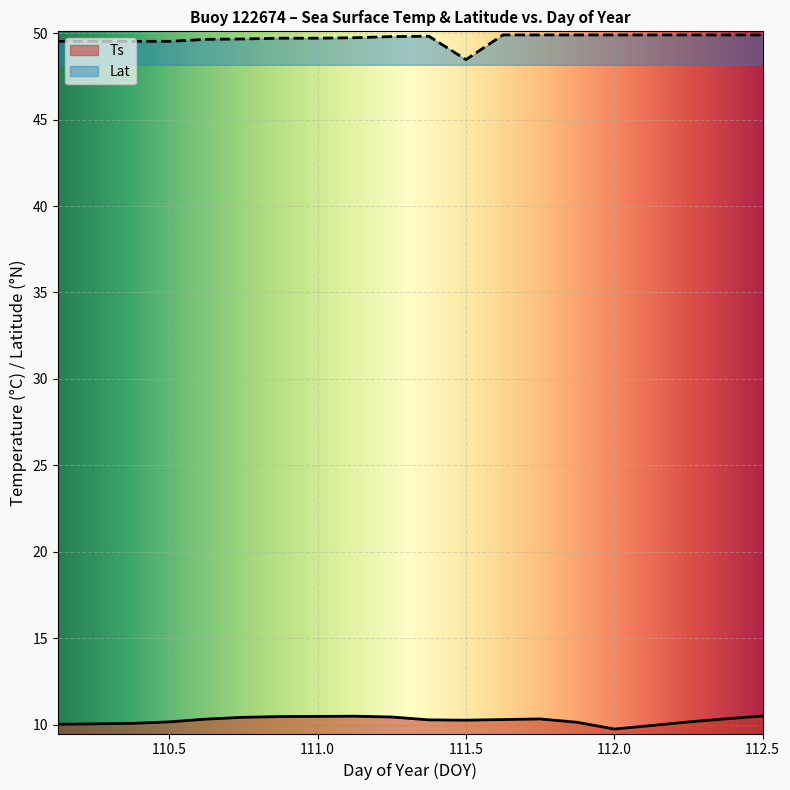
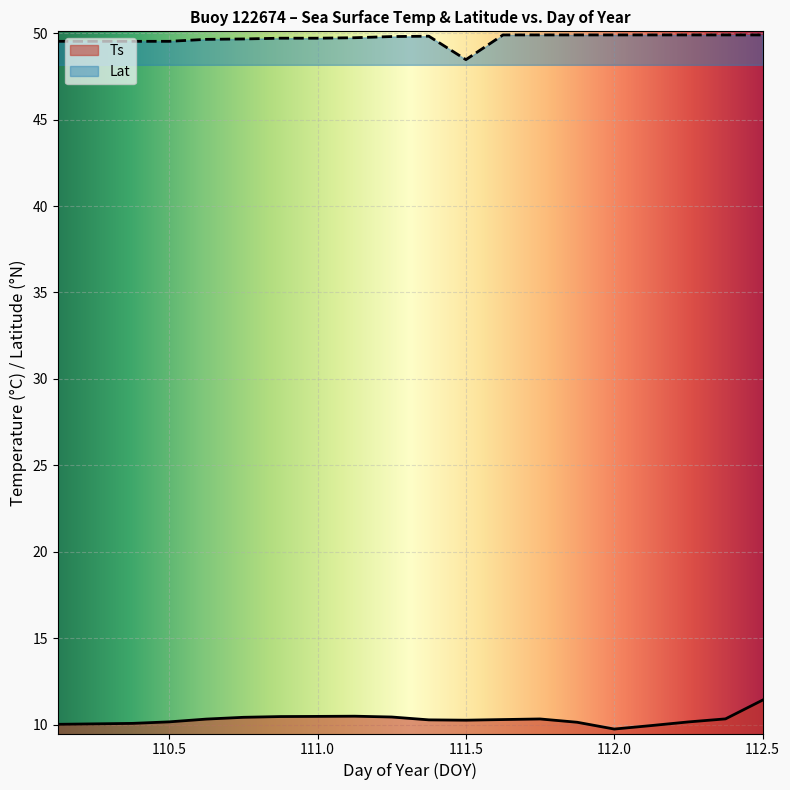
  {
    "Ts": {
      "110.5": 10.2,
      "111.0": 10.5,
      "111.5": 10.3,
      "112.0": 9.8,
-     "112.5": 10.5
+     "112.5": 11.4
    },
    "Lat": {
      "110.5": 49.5,
      "111.0": 49.7,
      "111.5": 48.5,
      "112.0": 49.9,
      "112.5": 49.9
    }
  }
